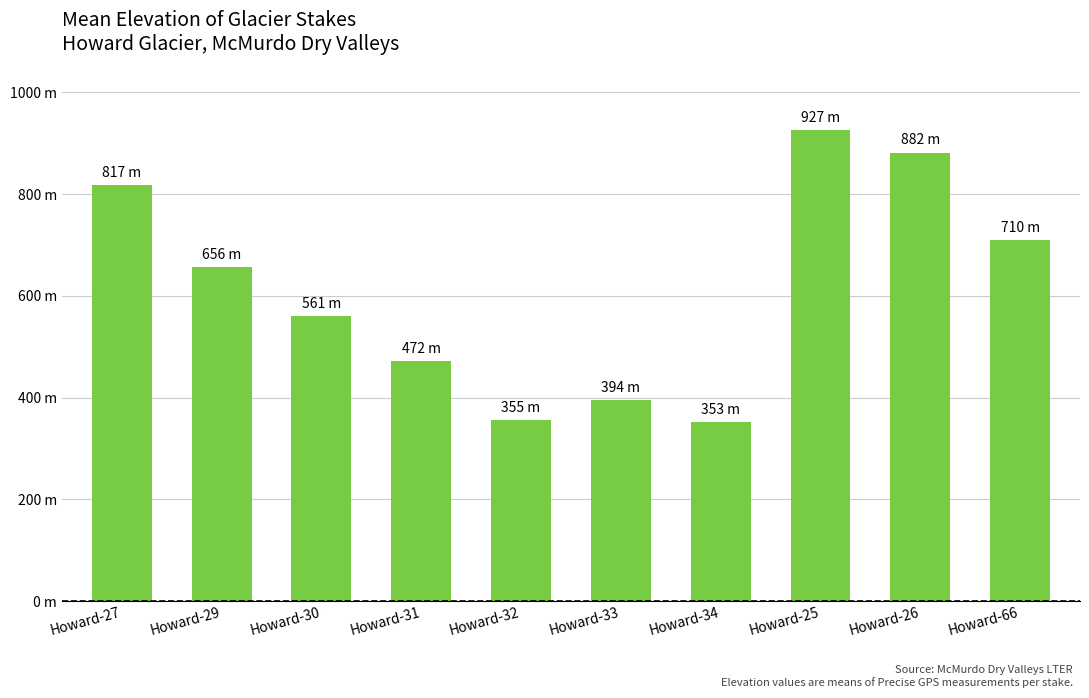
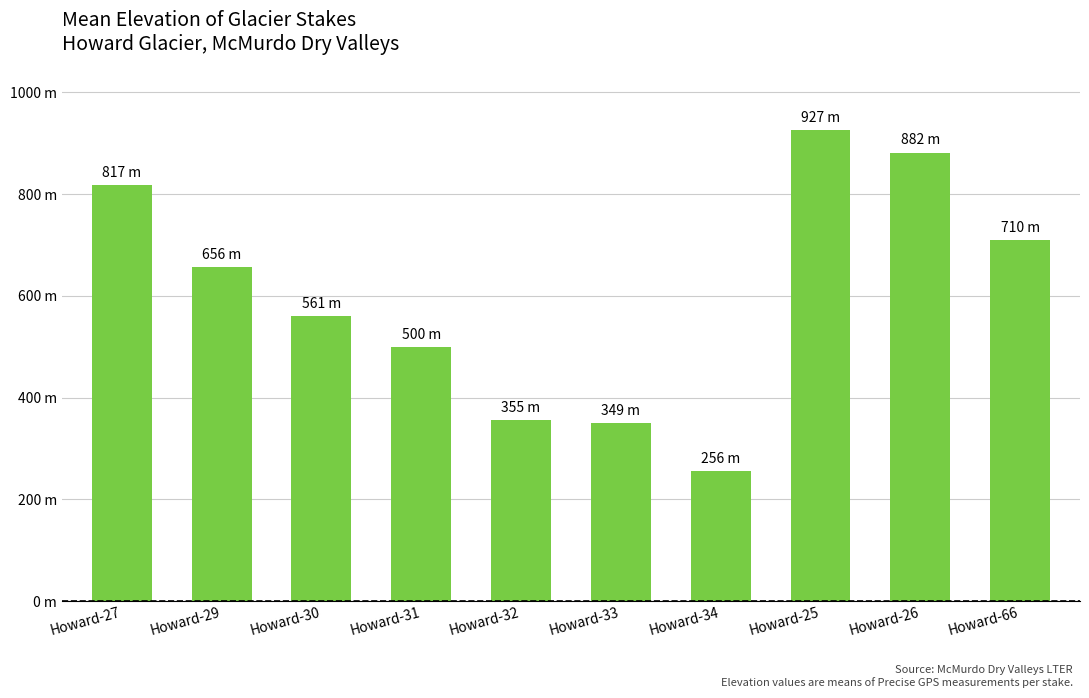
  {
    "Howard-27": 817,
    "Howard-29": 656,
    "Howard-30": 561,
-   "Howard-31": 472,
+   "Howard-31": 500,
    "Howard-32": 355,
-   "Howard-33": 394,
-   "Howard-34": 353,
+   "Howard-33": 349,
+   "Howard-34": 256,
    "Howard-25": 927,
    "Howard-26": 882,
    "Howard-66": 710
  }
